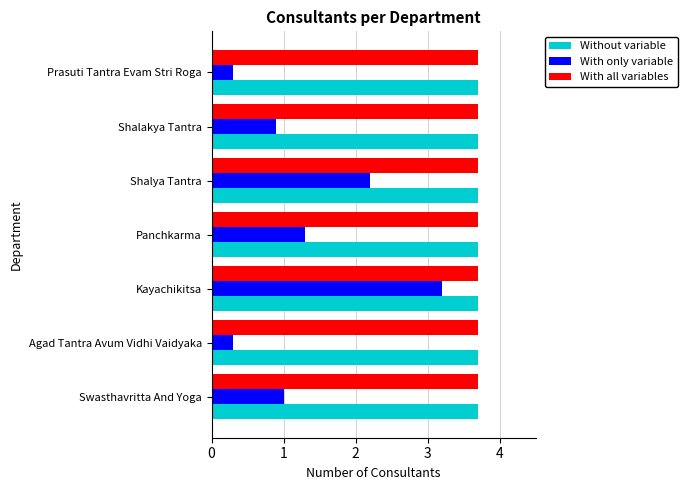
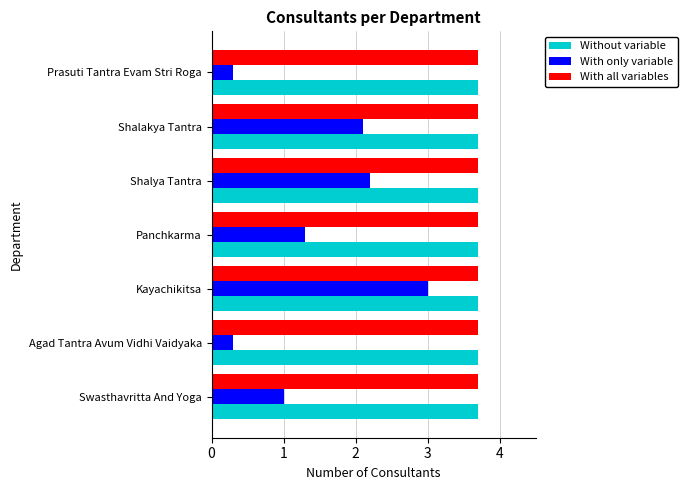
  {
    "Without variable": {
      "Prasuti Tantra Evam Stri Roga": 3.7,
      "Shalakya Tantra": 3.7,
      "Shalya Tantra": 3.7,
      "Panchkarma": 3.7,
      "Kayachikitsa": 3.7,
      "Agad Tantra Avum Vidhi Vaidyaka": 3.7,
      "Swasthavritta And Yoga": 3.7
    },
    "With only variable": {
      "Prasuti Tantra Evam Stri Roga": 0.3,
-     "Shalakya Tantra": 0.9,
+     "Shalakya Tantra": 2.1,
      "Shalya Tantra": 2.2,
      "Panchkarma": 1.3,
-     "Kayachikitsa": 3.2,
+     "Kayachikitsa": 3.0,
      "Agad Tantra Avum Vidhi Vaidyaka": 0.3,
      "Swasthavritta And Yoga": 1.0
    },
    "With all variables": {
      "Prasuti Tantra Evam Stri Roga": 3.7,
      "Shalakya Tantra": 3.7,
      "Shalya Tantra": 3.7,
      "Panchkarma": 3.7,
      "Kayachikitsa": 3.7,
      "Agad Tantra Avum Vidhi Vaidyaka": 3.7,
      "Swasthavritta And Yoga": 3.7
    }
  }
